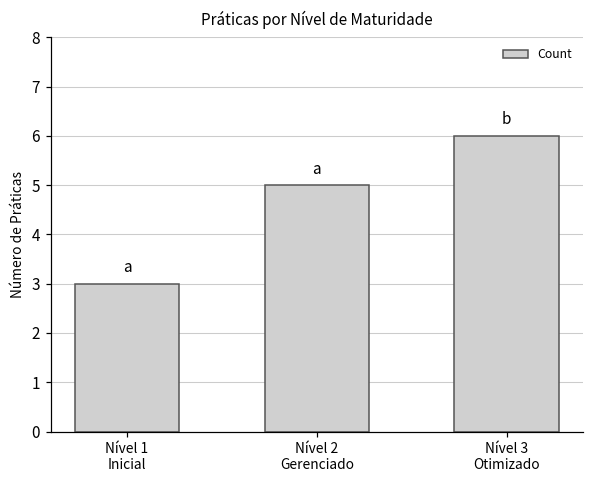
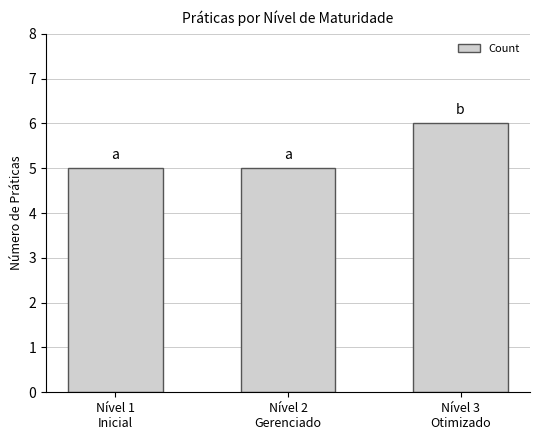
  {
-   "Nível 1 Inicial": 3,
+   "Nível 1 Inicial": 5,
    "Nível 2 Gerenciado": 5,
    "Nível 3 Otimizado": 6
  }
